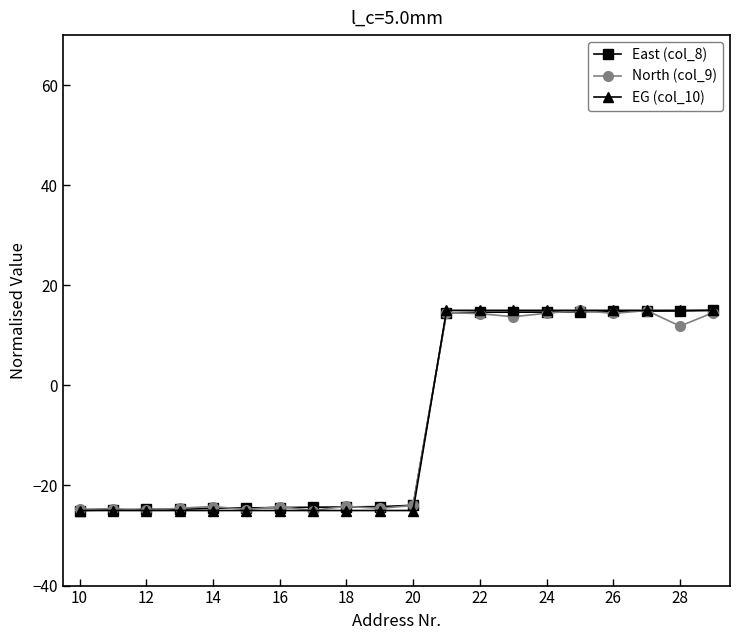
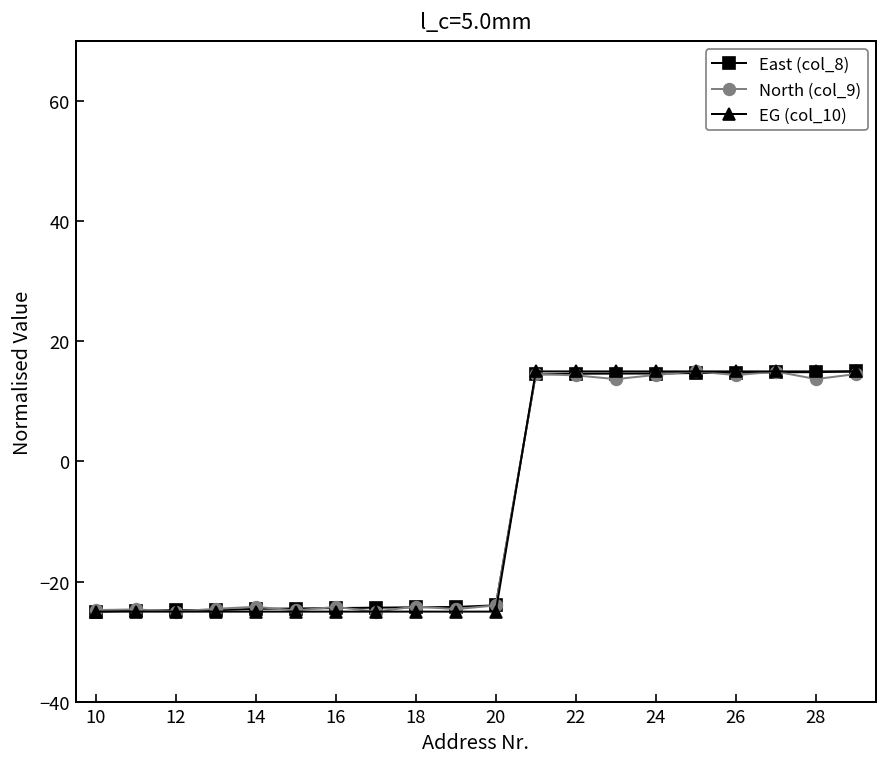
  {
    "North (col_9)": {
-     "28": 12
+     "28": 14
    }
  }
